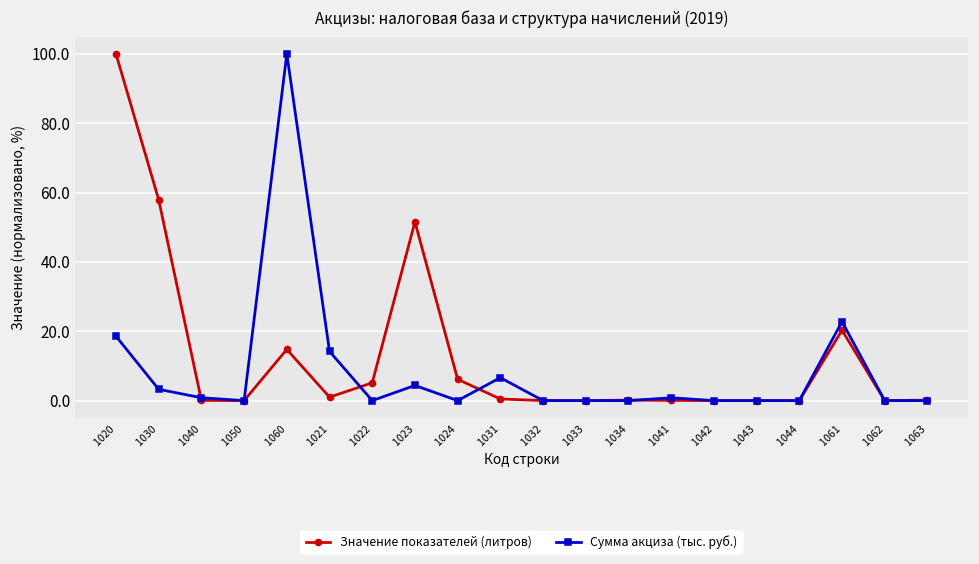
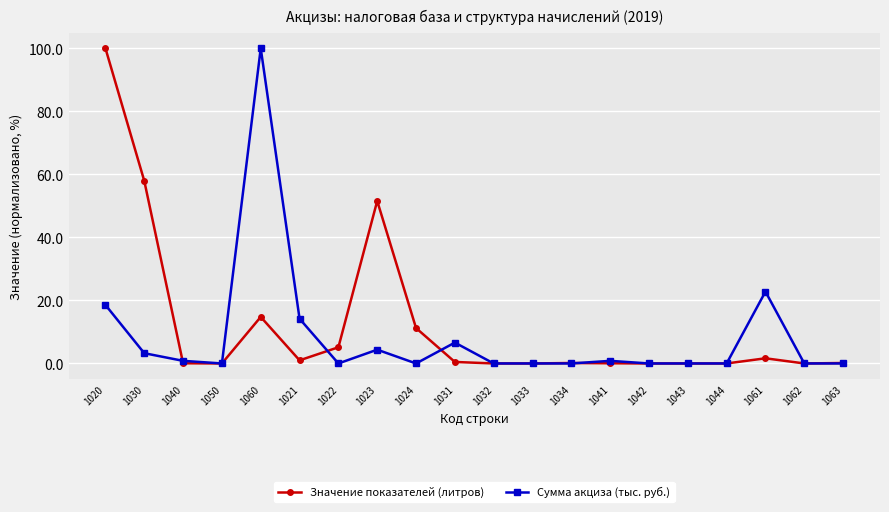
  {
    "Значение показателей (литров)": {
      "1020": 100,
      "1030": 58,
      "1060": 15,
      "1021": 1,
      "1022": 5,
      "1023": 52,
-     "1024": 6,
+     "1024": 11,
      "1031": 0,
-     "1061": 20
+     "1061": 2
    },
    "Сумма акциза (тыс. руб.)": {
      "1020": 19,
      "1030": 3,
      "1060": 100,
      "1021": 14,
      "1022": 0,
      "1023": 4,
      "1024": 0,
      "1031": 7,
      "1061": 23
    }
  }
